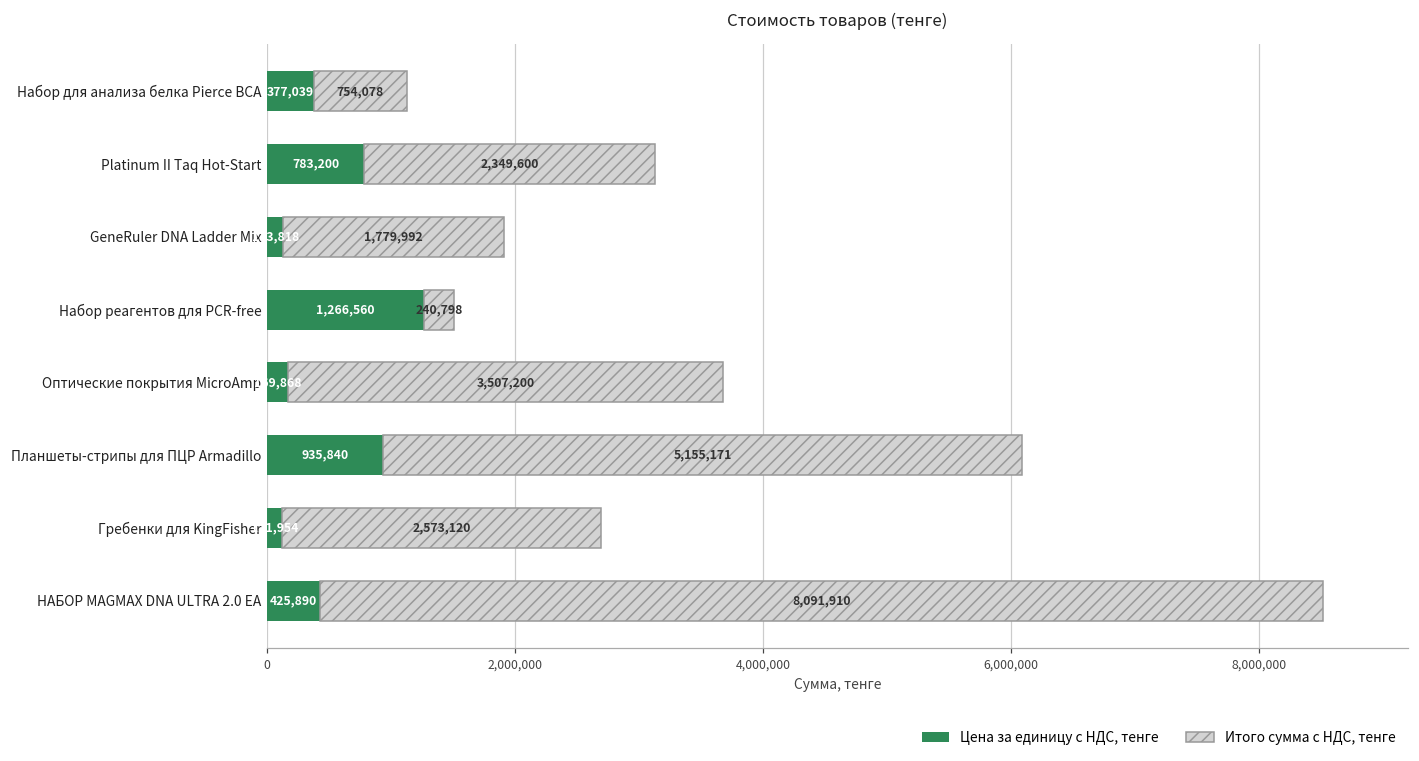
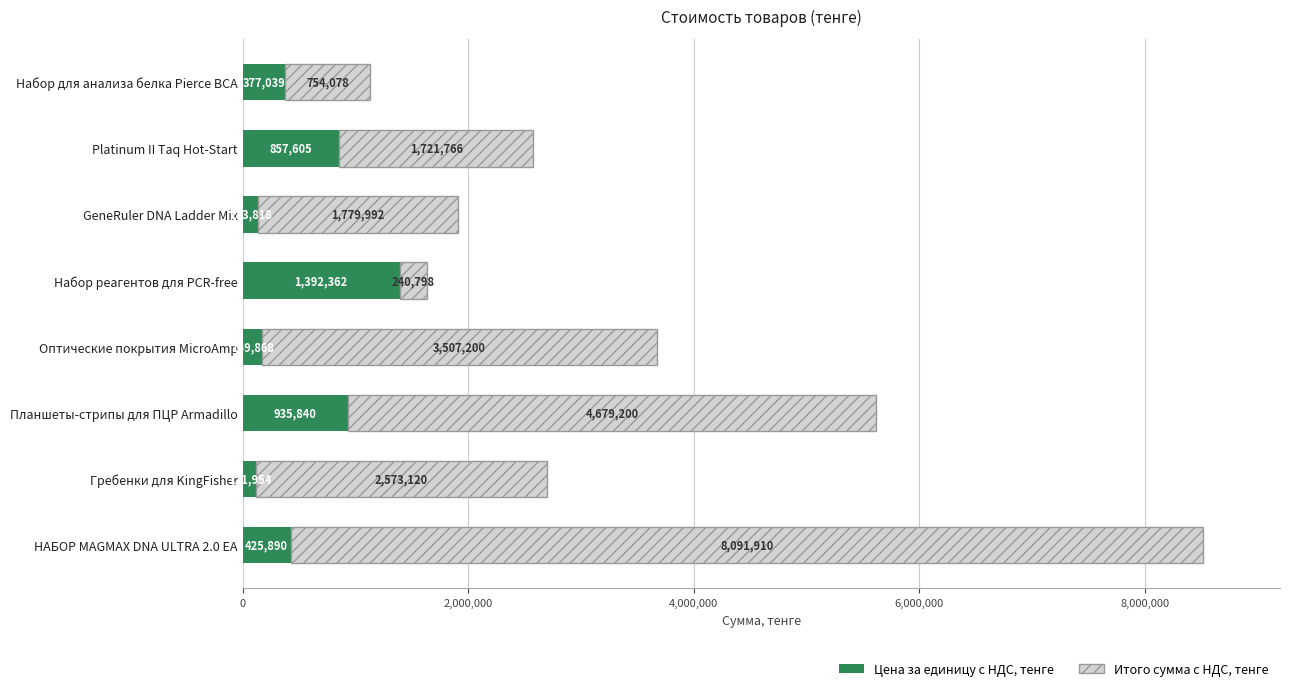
  {
    "Цена за единицу с НДС, тенге": {
      "Набор для анализа белка Pierce BCA": "377,039",
-     "Platinum II Taq Hot-Start": "783,200",
-     "Набор реагентов для PCR-free": "1,266,560",
+     "Platinum II Taq Hot-Start": "857,605",
+     "Набор реагентов для PCR-free": "1,392,362",
      "Оптические покрытия MicroAmp": "169,868",
      "Планшеты-стрипы для ПЦР Armadillo": "935,840",
      "НАБОР MAGMAX DNA ULTRA 2.0 EA": "425,890"
    },
    "Итого сумма с НДС, тенге": {
      "Набор для анализа белка Pierce BCA": "754,078",
-     "Platinum II Taq Hot-Start": "2,349,600",
+     "Platinum II Taq Hot-Start": "1,721,766",
      "GeneRuler DNA Ladder Mix": "1,779,992",
      "Набор реагентов для PCR-free": "240,798",
      "Оптические покрытия MicroAmp": "3,507,200",
-     "Планшеты-стрипы для ПЦР Armadillo": "5,155,171",
+     "Планшеты-стрипы для ПЦР Armadillo": "4,679,200",
      "Гребенки для KingFisher": "2,573,120",
      "НАБОР MAGMAX DNA ULTRA 2.0 EA": "8,091,910"
    }
  }
